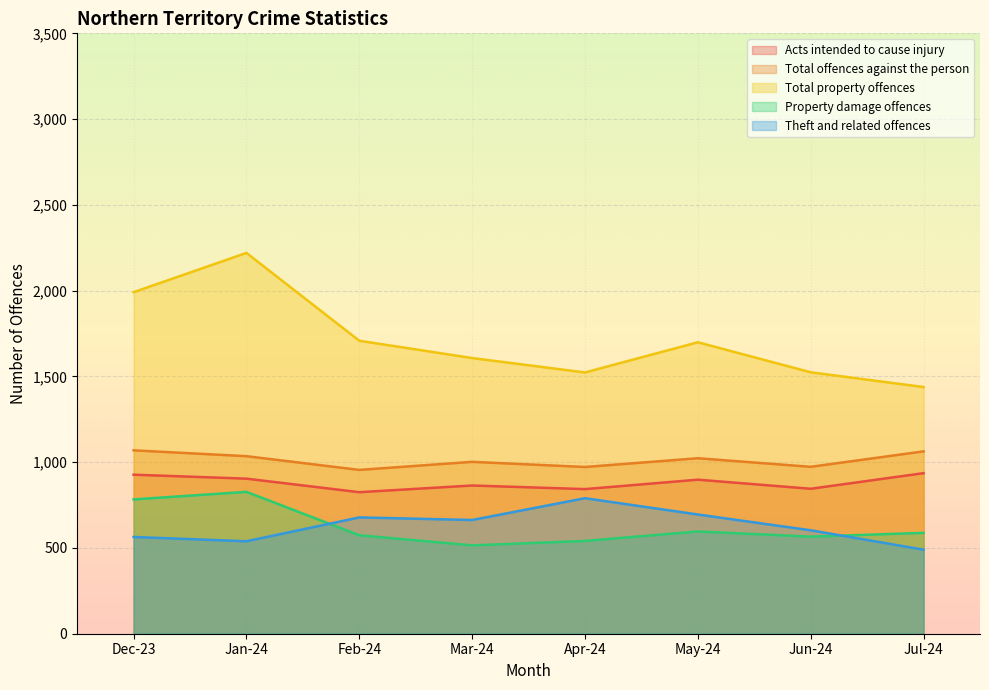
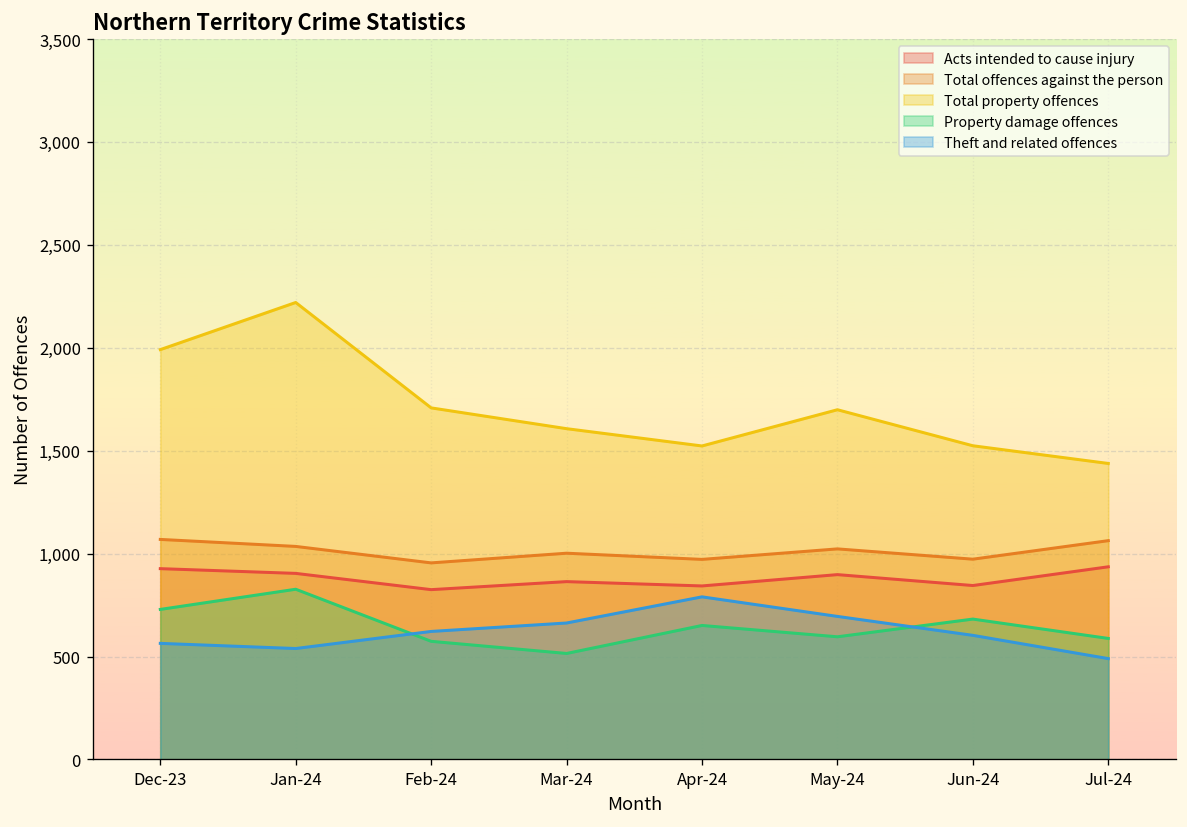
  {
    "Property damage offences": {
-     "Dec-23": 780,
+     "Dec-23": 730,
      "Jan-24": 830,
      "Feb-24": 570,
      "Mar-24": 520,
-     "Apr-24": 540,
+     "Apr-24": 650,
      "May-24": 600,
-     "Jun-24": 570,
+     "Jun-24": 680,
      "Jul-24": 590
    },
    "Theft and related offences": {
      "Dec-23": 560,
      "Jan-24": 540,
-     "Feb-24": 680,
+     "Feb-24": 620,
      "Mar-24": 660,
      "Apr-24": 790,
      "May-24": 700,
      "Jun-24": 600,
      "Jul-24": 490
    }
  }
